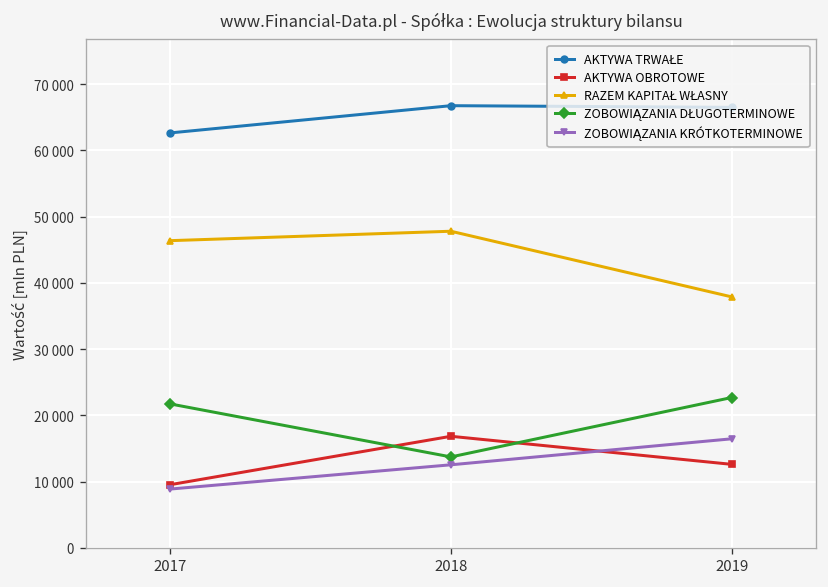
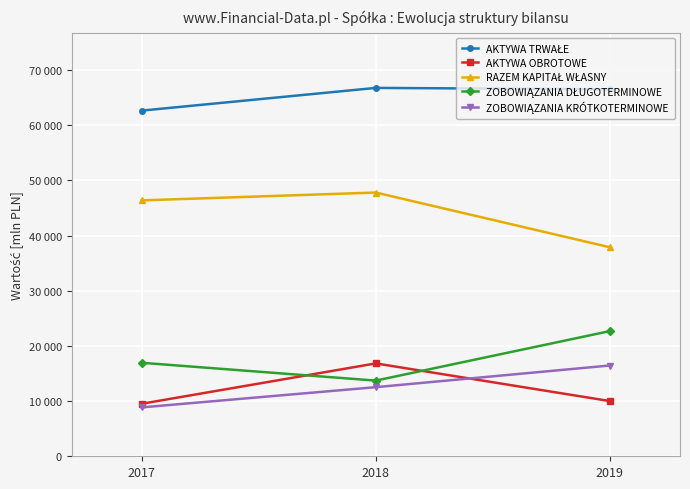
  {
    "AKTYWA TRWAŁE": {
      "2017": 63000,
      "2018": 67000
    },
    "AKTYWA OBROTOWE": {
      "2017": 10000,
      "2018": 17000,
-     "2019": 13000
+     "2019": 10000
    },
    "RAZEM KAPITAŁ WŁASNY": {
      "2017": 46000,
      "2018": 48000,
      "2019": 38000
    },
    "ZOBOWIĄZANIA DŁUGOTERMINOWE": {
-     "2017": 22000,
+     "2017": 17000,
      "2018": 14000,
      "2019": 23000
    },
    "ZOBOWIĄZANIA KRÓTKOTERMINOWE": {
      "2017": 9000,
      "2018": 13000,
      "2019": 16000
    }
  }
